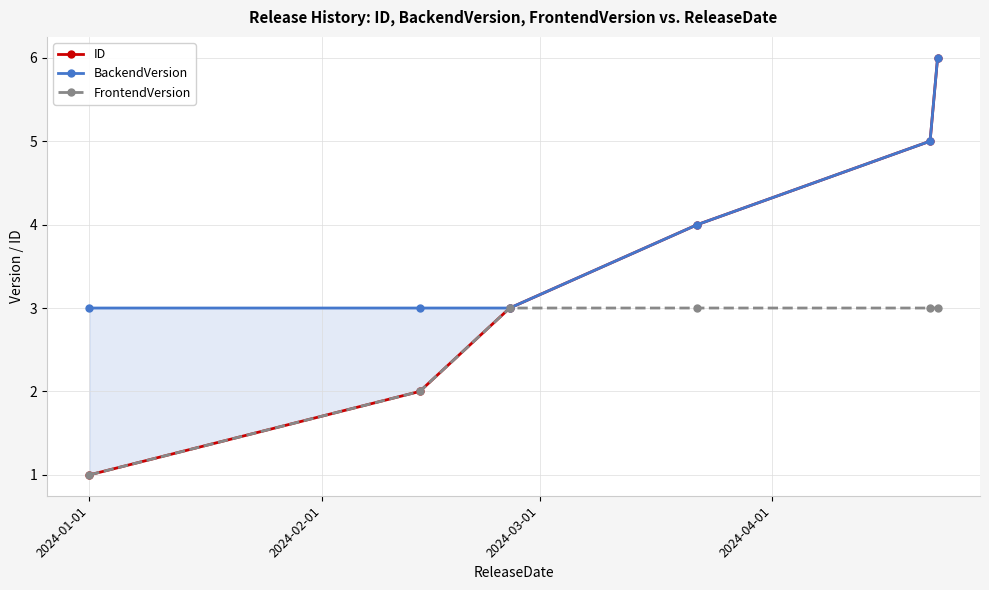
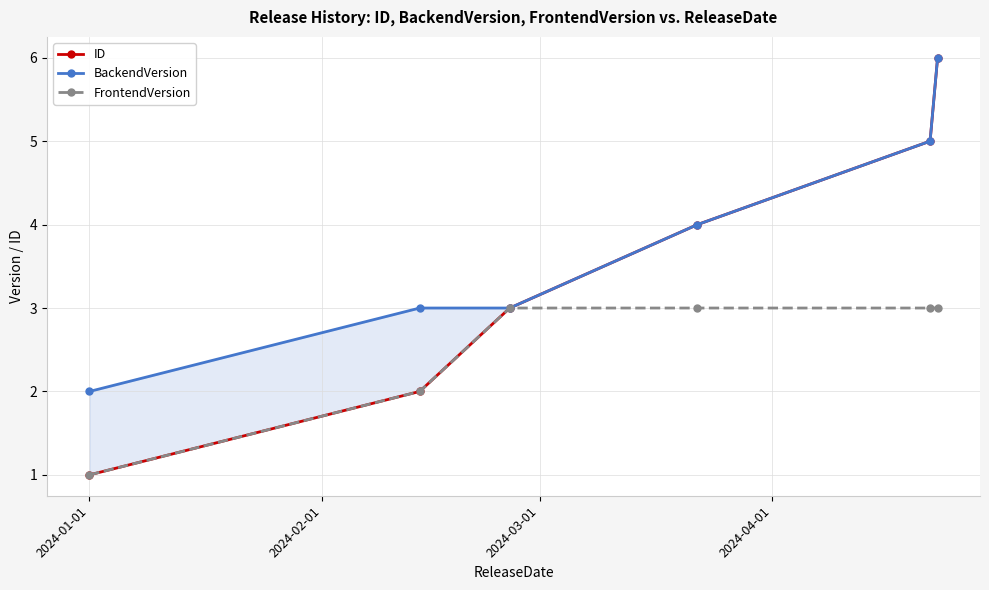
  {
    "BackendVersion": {
-     "2024-01-01": 3
+     "2024-01-01": 2
    }
  }
